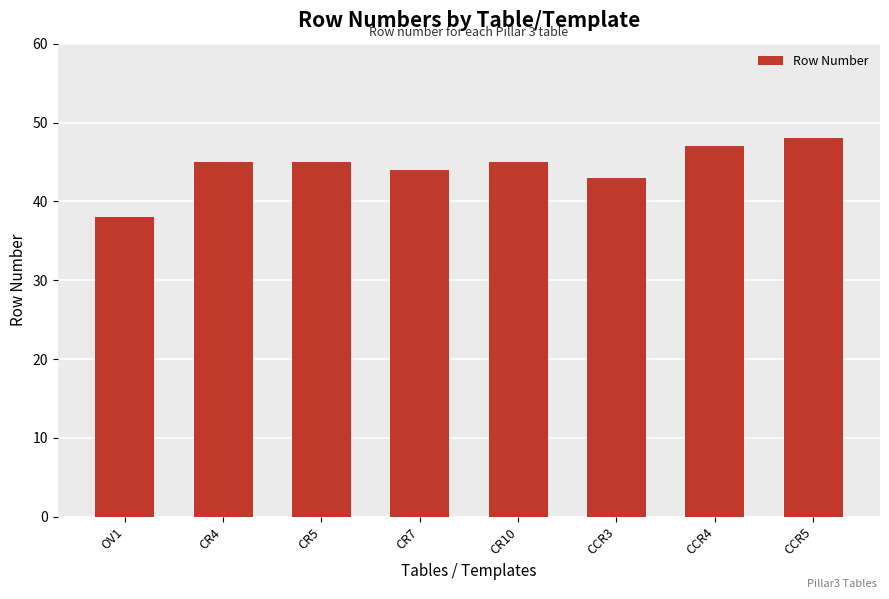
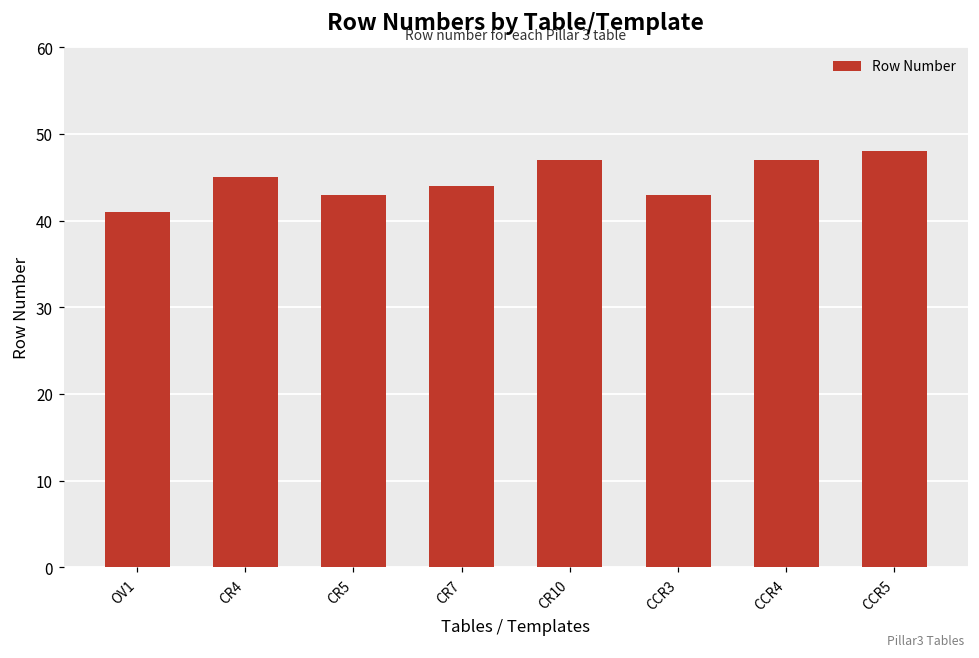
  {
-   "OV1": 38,
+   "OV1": 41,
    "CR4": 45,
-   "CR5": 45,
+   "CR5": 43,
    "CR7": 44,
-   "CR10": 45,
+   "CR10": 47,
    "CCR3": 43,
    "CCR4": 47,
    "CCR5": 48
  }
